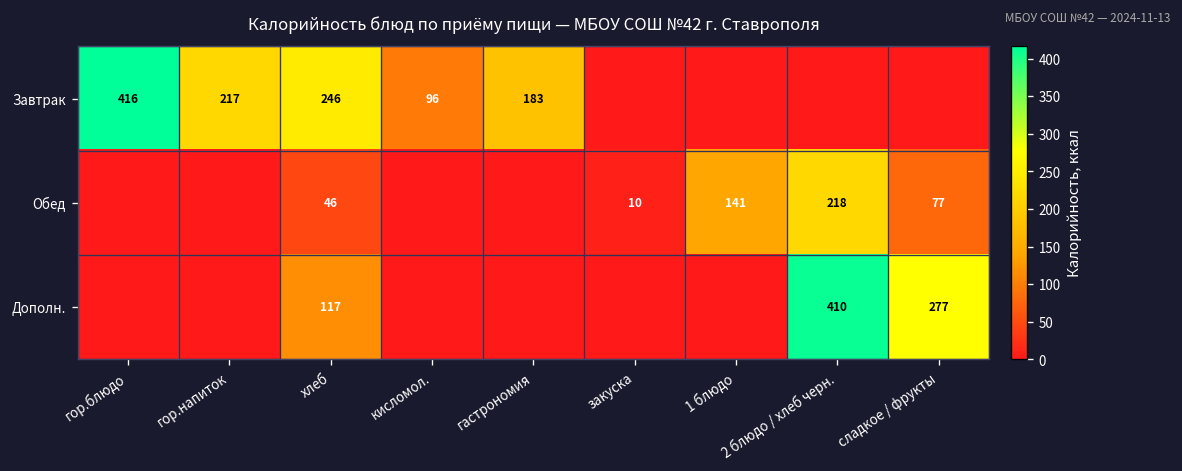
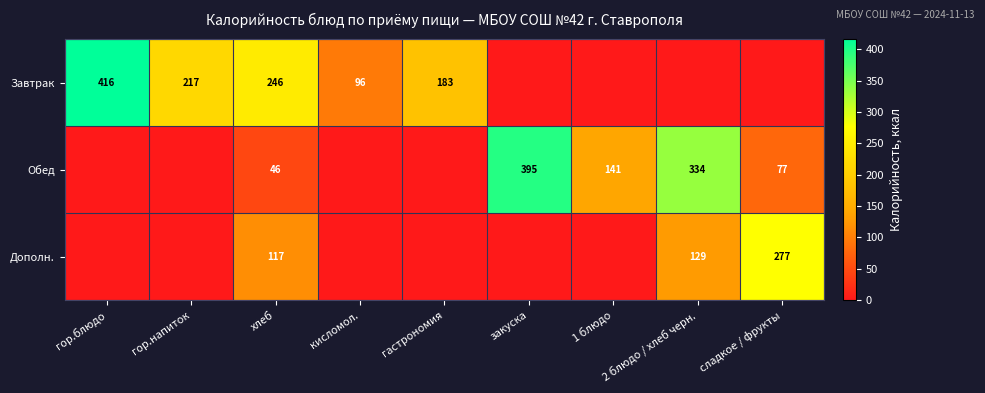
  {
    "Завтрак": {
      "гор.блюдо": 416,
      "гор.напиток": 217,
      "хлеб": 246,
      "кисломол.": 96,
      "гастрономия": 183
    },
    "Обед": {
      "хлеб": 46,
-     "закуска": 10,
+     "закуска": 395,
      "1 блюдо": 141,
-     "2 блюдо / хлеб черн.": 218,
+     "2 блюдо / хлеб черн.": 334,
      "сладкое / фрукты": 77
    },
    "Дополн.": {
      "хлеб": 117,
-     "2 блюдо / хлеб черн.": 410,
+     "2 блюдо / хлеб черн.": 129,
      "сладкое / фрукты": 277
    }
  }
